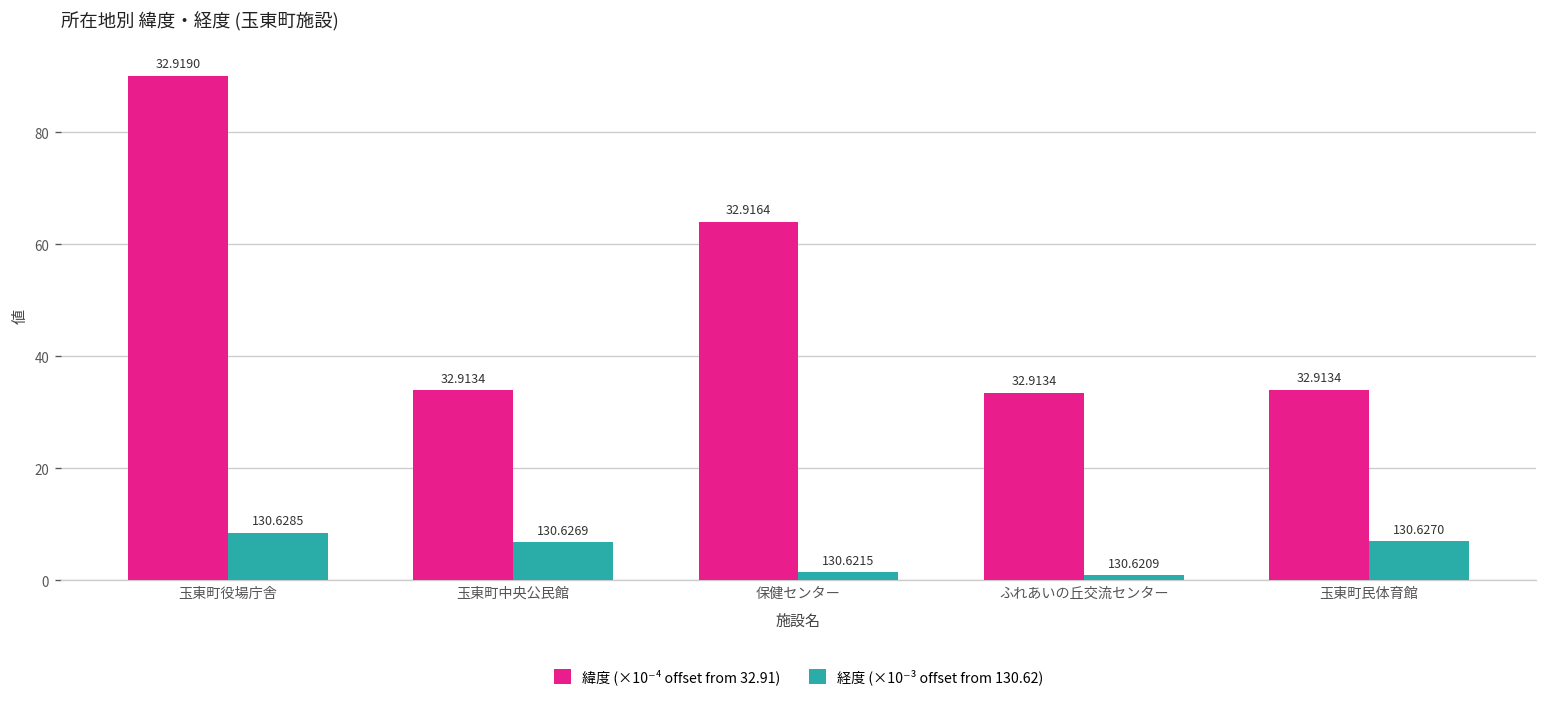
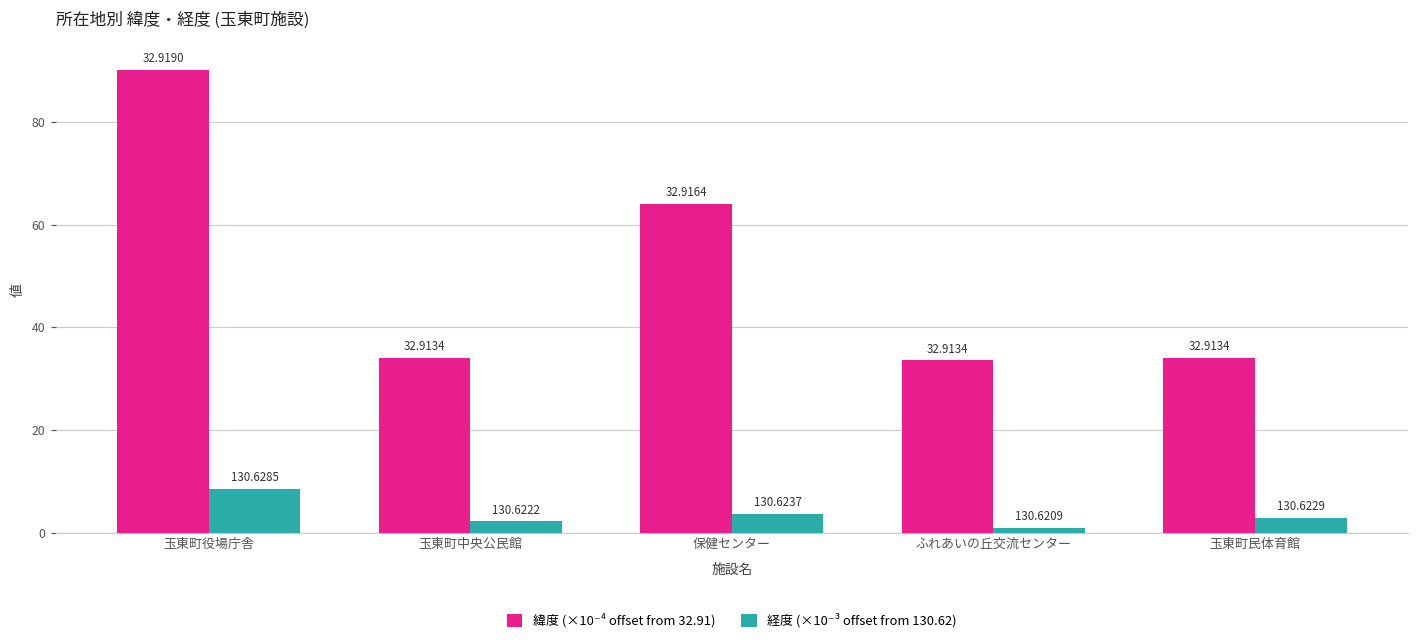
  {
    "経度 (×10⁻³ offset from 130.62)": {
-     "玉東町中央公民館": 130.6269,
-     "保健センター": 130.6215,
-     "玉東町民体育館": 130.6270
+     "玉東町中央公民館": 130.6222,
+     "保健センター": 130.6237,
+     "玉東町民体育館": 130.6229
    }
  }
